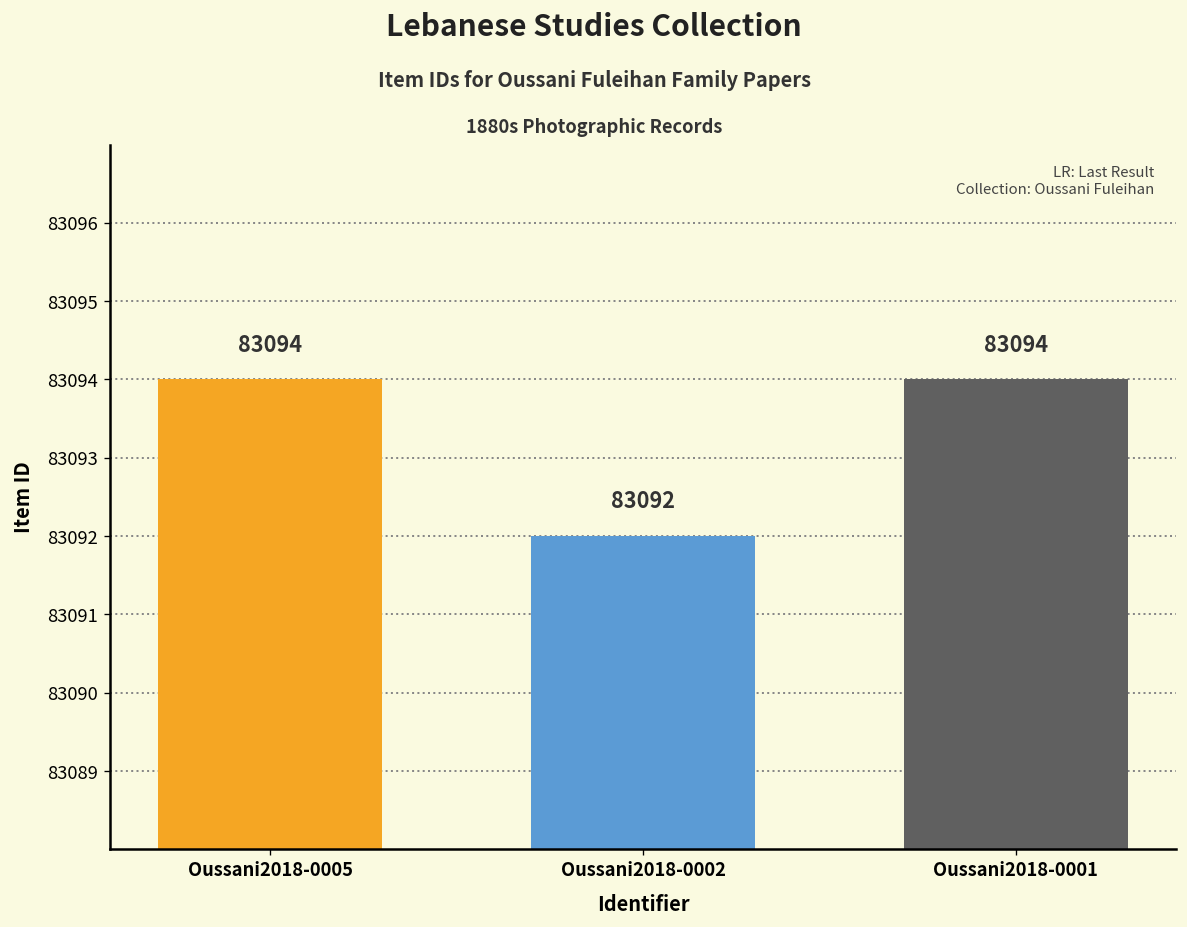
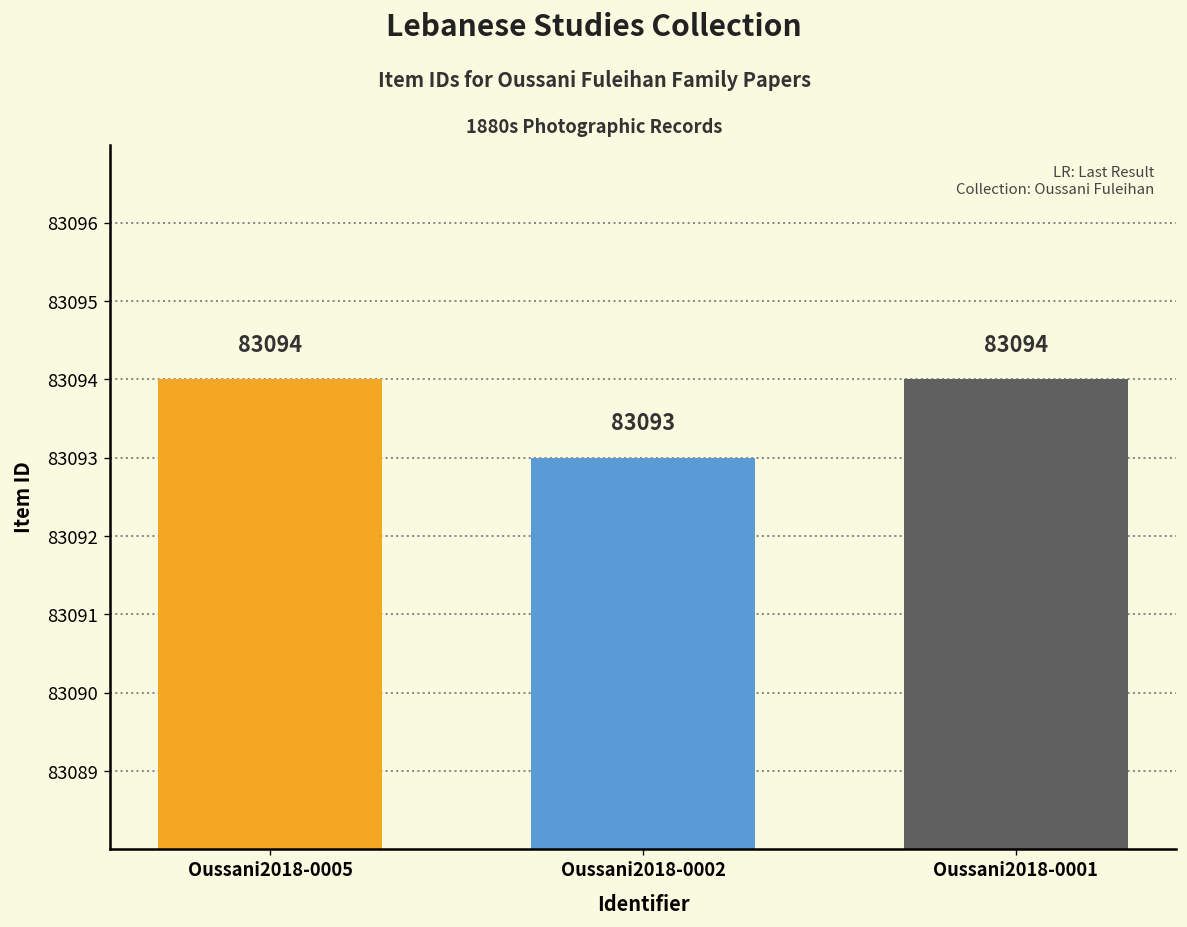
  {
    "Oussani2018-0005": 83094,
-   "Oussani2018-0002": 83092,
+   "Oussani2018-0002": 83093,
    "Oussani2018-0001": 83094
  }
